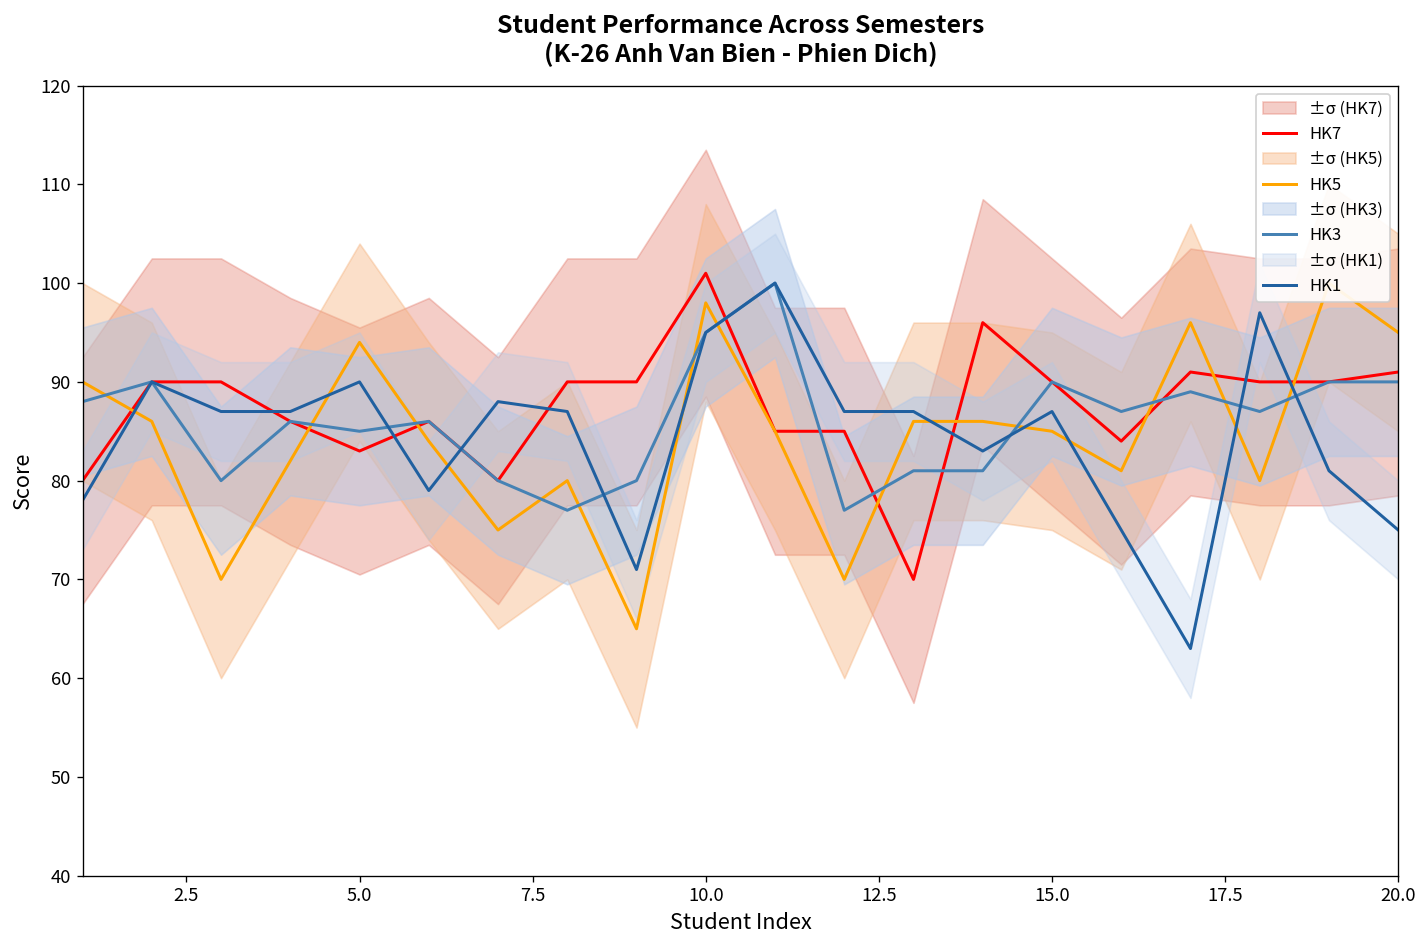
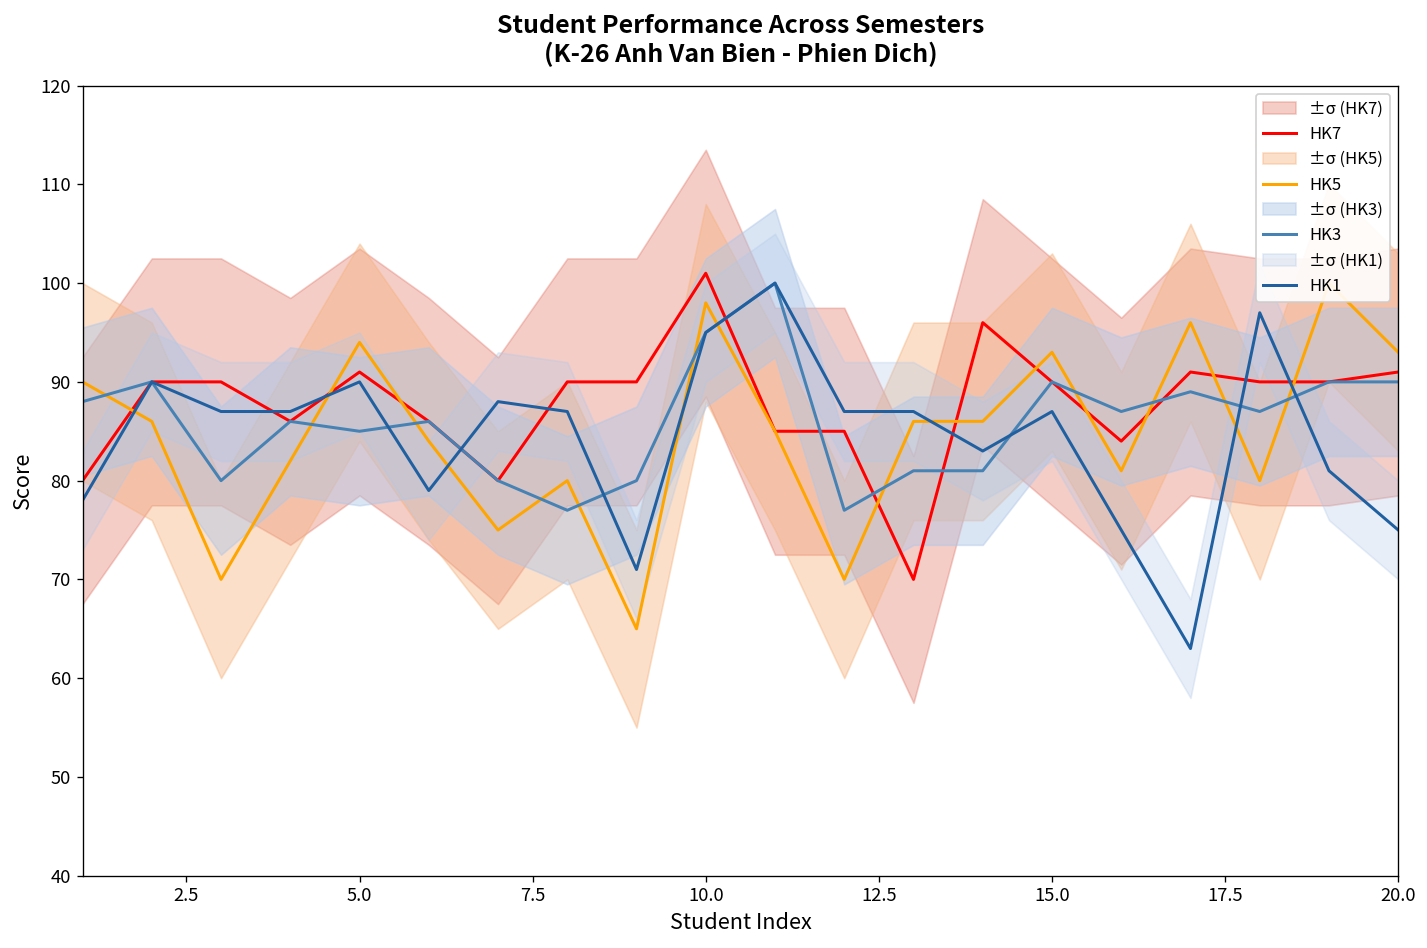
  {
    "HK7": {
-     "5.0": 83,
+     "5.0": 91,
      "10.0": 101,
      "20.0": 91
    },
    "HK5": {
      "5.0": 94,
      "10.0": 98,
-     "15.0": 85,
-     "20.0": 95
+     "15.0": 93,
+     "20.0": 93
    }
  }
